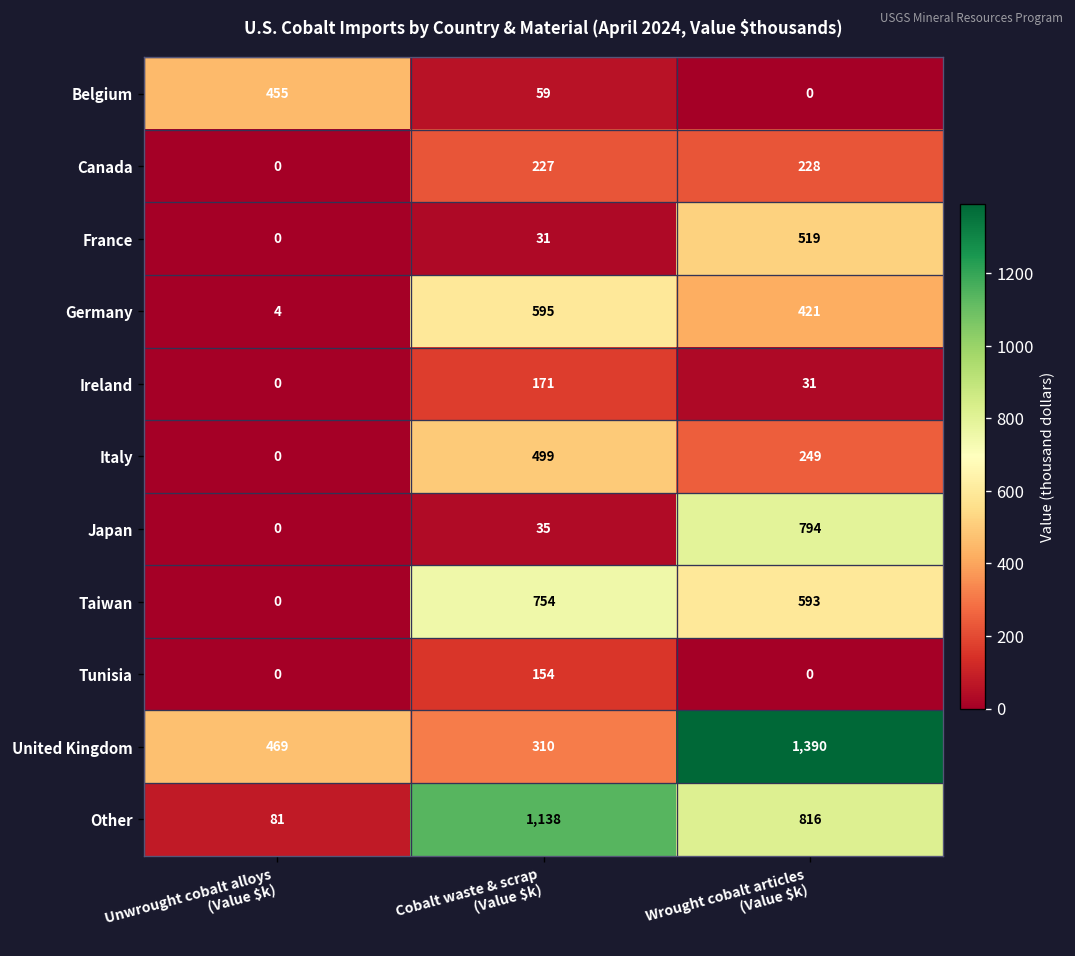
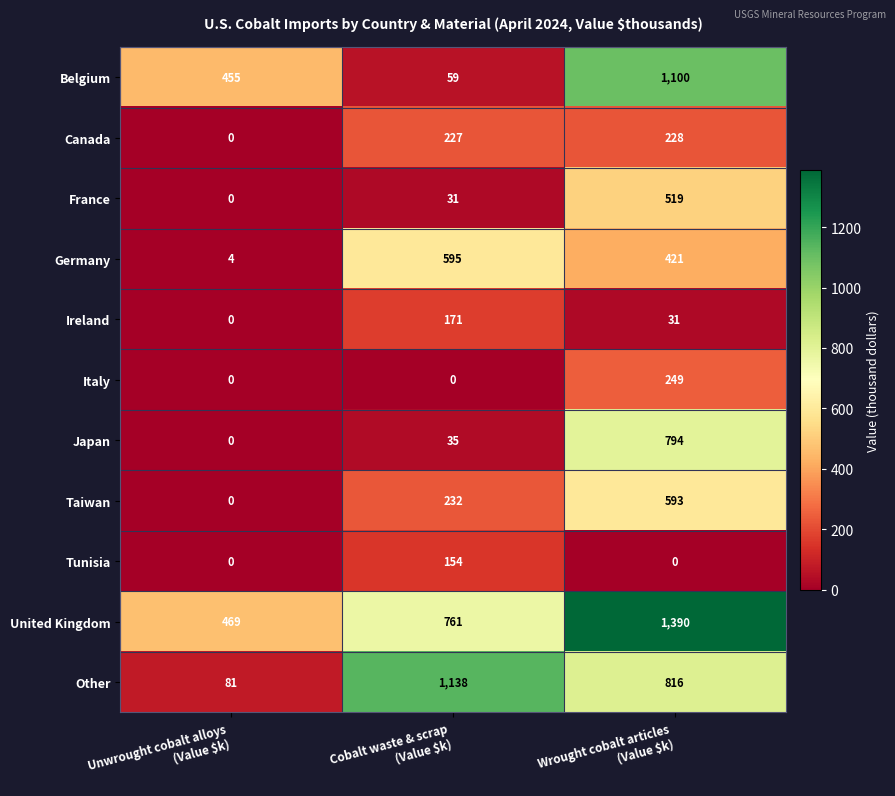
  {
    "Belgium": {
      "Unwrought cobalt alloys (Value $k)": "455",
      "Cobalt waste & scrap (Value $k)": "59",
-     "Wrought cobalt articles (Value $k)": "0"
+     "Wrought cobalt articles (Value $k)": "1,100"
    },
    "Canada": {
      "Unwrought cobalt alloys (Value $k)": "0",
      "Cobalt waste & scrap (Value $k)": "227",
      "Wrought cobalt articles (Value $k)": "228"
    },
    "France": {
      "Unwrought cobalt alloys (Value $k)": "0",
      "Cobalt waste & scrap (Value $k)": "31",
      "Wrought cobalt articles (Value $k)": "519"
    },
    "Germany": {
      "Unwrought cobalt alloys (Value $k)": "4",
      "Cobalt waste & scrap (Value $k)": "595",
      "Wrought cobalt articles (Value $k)": "421"
    },
    "Ireland": {
      "Unwrought cobalt alloys (Value $k)": "0",
      "Cobalt waste & scrap (Value $k)": "171",
      "Wrought cobalt articles (Value $k)": "31"
    },
    "Italy": {
      "Unwrought cobalt alloys (Value $k)": "0",
-     "Cobalt waste & scrap (Value $k)": "499",
+     "Cobalt waste & scrap (Value $k)": "0",
      "Wrought cobalt articles (Value $k)": "249"
    },
    "Japan": {
      "Unwrought cobalt alloys (Value $k)": "0",
      "Cobalt waste & scrap (Value $k)": "35",
      "Wrought cobalt articles (Value $k)": "794"
    },
    "Taiwan": {
      "Unwrought cobalt alloys (Value $k)": "0",
-     "Cobalt waste & scrap (Value $k)": "754",
+     "Cobalt waste & scrap (Value $k)": "232",
      "Wrought cobalt articles (Value $k)": "593"
    },
    "Tunisia": {
      "Unwrought cobalt alloys (Value $k)": "0",
      "Cobalt waste & scrap (Value $k)": "154",
      "Wrought cobalt articles (Value $k)": "0"
    },
    "United Kingdom": {
      "Unwrought cobalt alloys (Value $k)": "469",
-     "Cobalt waste & scrap (Value $k)": "310",
+     "Cobalt waste & scrap (Value $k)": "761",
      "Wrought cobalt articles (Value $k)": "1,390"
    },
    "Other": {
      "Unwrought cobalt alloys (Value $k)": "81",
      "Cobalt waste & scrap (Value $k)": "1,138",
      "Wrought cobalt articles (Value $k)": "816"
    }
  }
